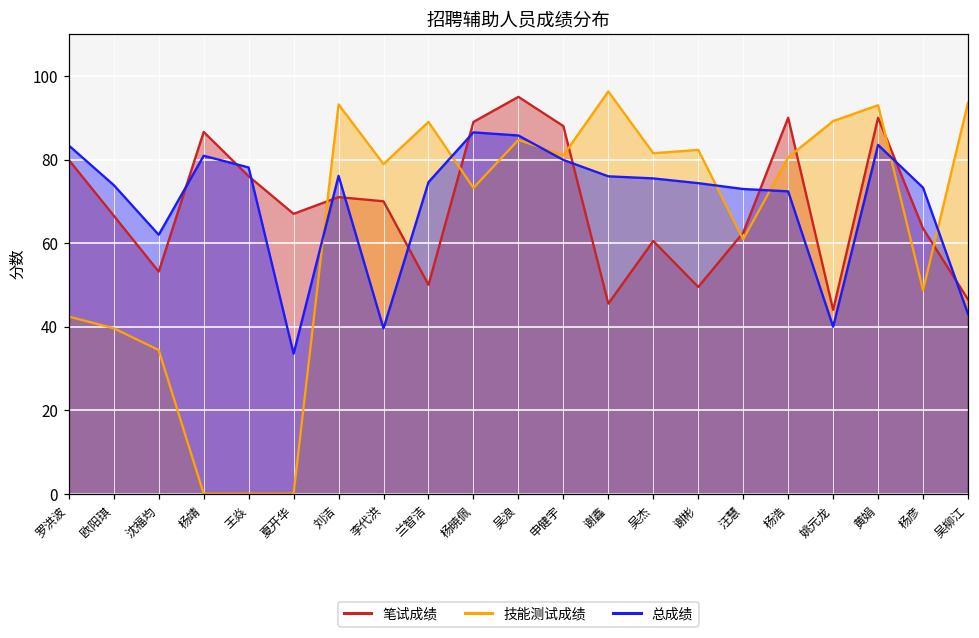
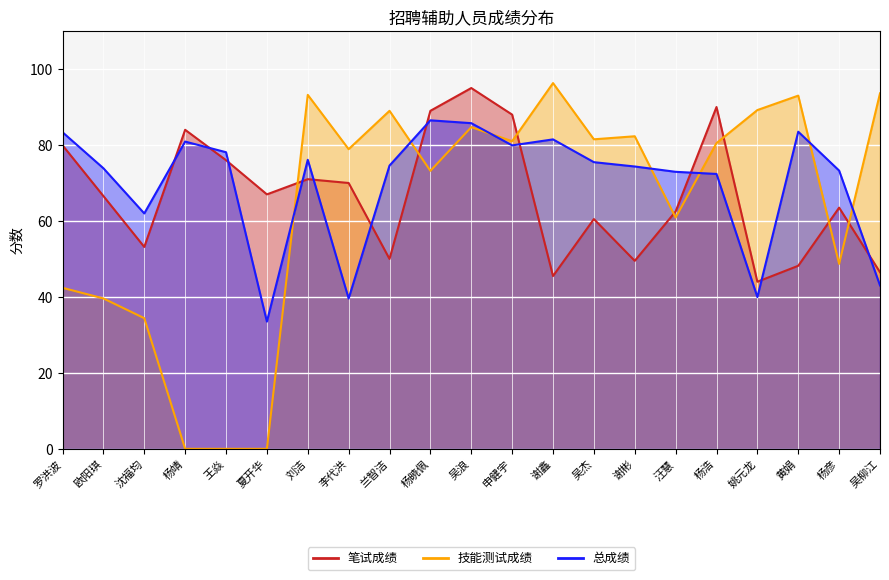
  {
    "笔试成绩": {
      "罗洪波": 80,
      "欧阳琪": 67,
      "沈福均": 53,
-     "杨靖": 87,
+     "杨靖": 84,
      "王焱": 76,
      "夏开华": 67,
      "刘洁": 71,
      "李代洪": 70,
      "兰智洁": 50,
      "杨暁佩": 89,
      "吴浪": 95,
      "申健宇": 88,
      "谢鑫": 46,
      "吴杰": 61,
      "谢彬": 50,
      "汪慧": 63,
      "杨浩": 90,
      "姚元龙": 44,
-     "黄娟": 90,
+     "黄娟": 48,
      "杨彦": 64,
      "吴柳江": 47
    },
    "技能测试成绩": {
      "罗洪波": 42,
      "欧阳琪": 40,
      "沈福均": 34,
      "杨靖": 0,
      "王焱": 0,
      "夏开华": 0,
      "刘洁": 93,
      "李代洪": 79,
      "兰智洁": 89,
      "杨暁佩": 73,
      "吴浪": 85,
      "申健宇": 81,
      "谢鑫": 96,
      "吴杰": 82,
      "谢彬": 82,
      "汪慧": 61,
      "杨浩": 81,
      "姚元龙": 89,
      "黄娟": 93,
      "杨彦": 49,
      "吴柳江": 94
    },
    "总成绩": {
      "罗洪波": 83,
      "欧阳琪": 74,
      "沈福均": 62,
      "杨靖": 81,
      "王焱": 78,
      "夏开华": 34,
      "刘洁": 76,
      "李代洪": 40,
      "兰智洁": 75,
      "杨暁佩": 87,
      "吴浪": 86,
      "申健宇": 80,
-     "谢鑫": 76,
+     "谢鑫": 81,
      "吴杰": 75,
      "谢彬": 74,
      "汪慧": 73,
      "杨浩": 72,
      "姚元龙": 40,
      "黄娟": 84,
      "杨彦": 73,
      "吴柳江": 43
    }
  }
